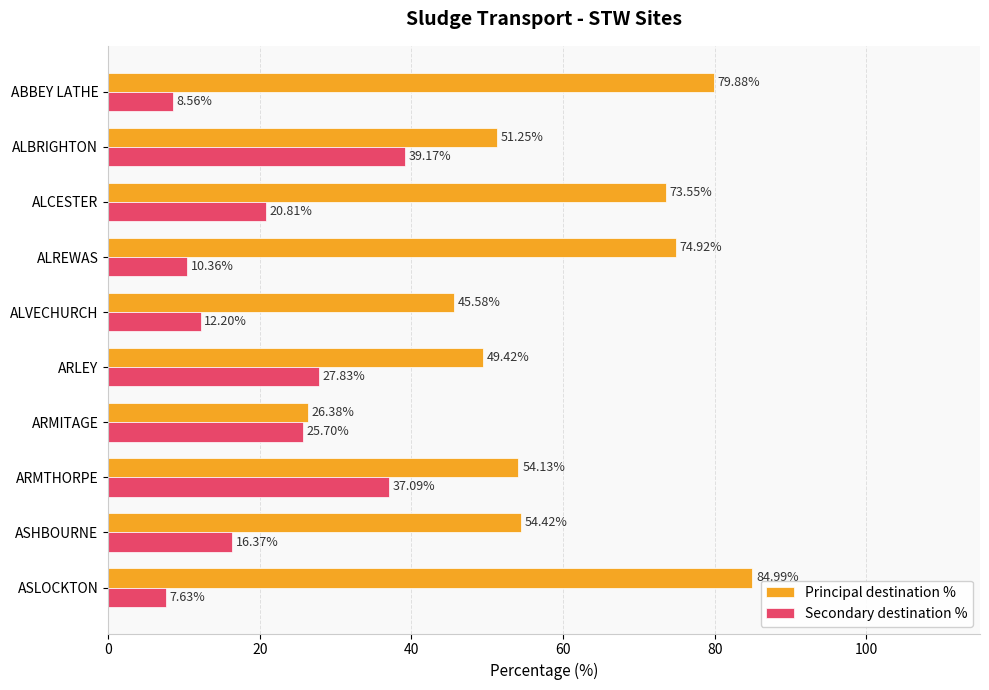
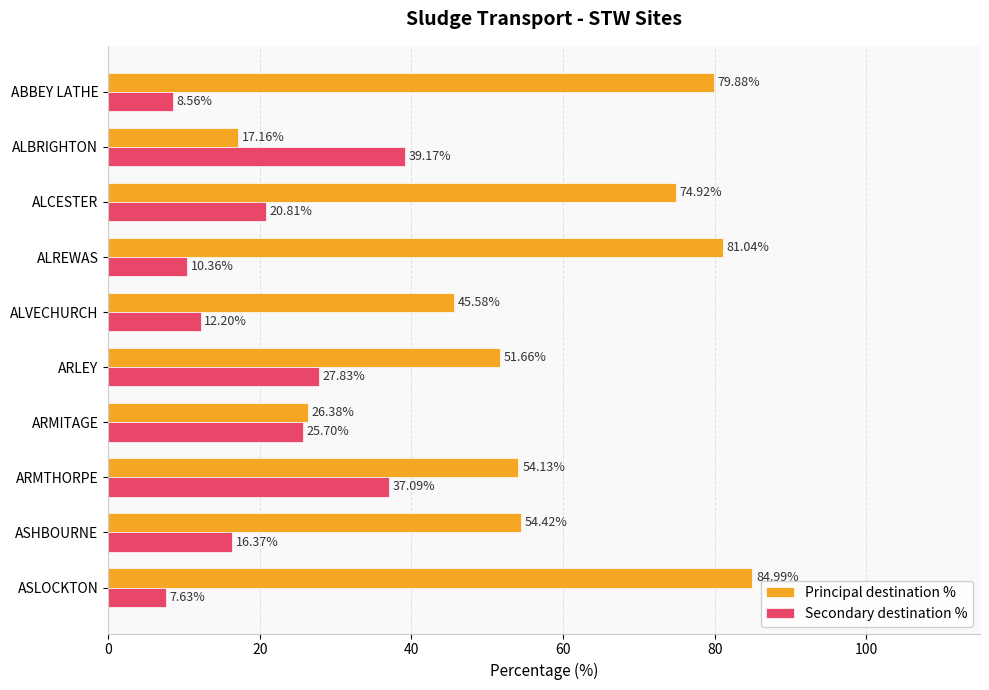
  {
    "Principal destination %": {
      "ABBEY LATHE": "79.88%",
-     "ALBRIGHTON": "51.25%",
-     "ALCESTER": "73.55%",
-     "ALREWAS": "74.92%",
+     "ALBRIGHTON": "17.16%",
+     "ALCESTER": "74.92%",
+     "ALREWAS": "81.04%",
      "ALVECHURCH": "45.58%",
-     "ARLEY": "49.42%",
+     "ARLEY": "51.66%",
      "ARMITAGE": "26.38%",
      "ARMTHORPE": "54.13%",
      "ASHBOURNE": "54.42%"
    },
    "Secondary destination %": {
      "ABBEY LATHE": "8.56%",
      "ALBRIGHTON": "39.17%",
      "ALCESTER": "20.81%",
      "ALREWAS": "10.36%",
      "ALVECHURCH": "12.20%",
      "ARLEY": "27.83%",
      "ARMITAGE": "25.70%",
      "ARMTHORPE": "37.09%",
      "ASHBOURNE": "16.37%",
      "ASLOCKTON": "7.63%"
    }
  }
